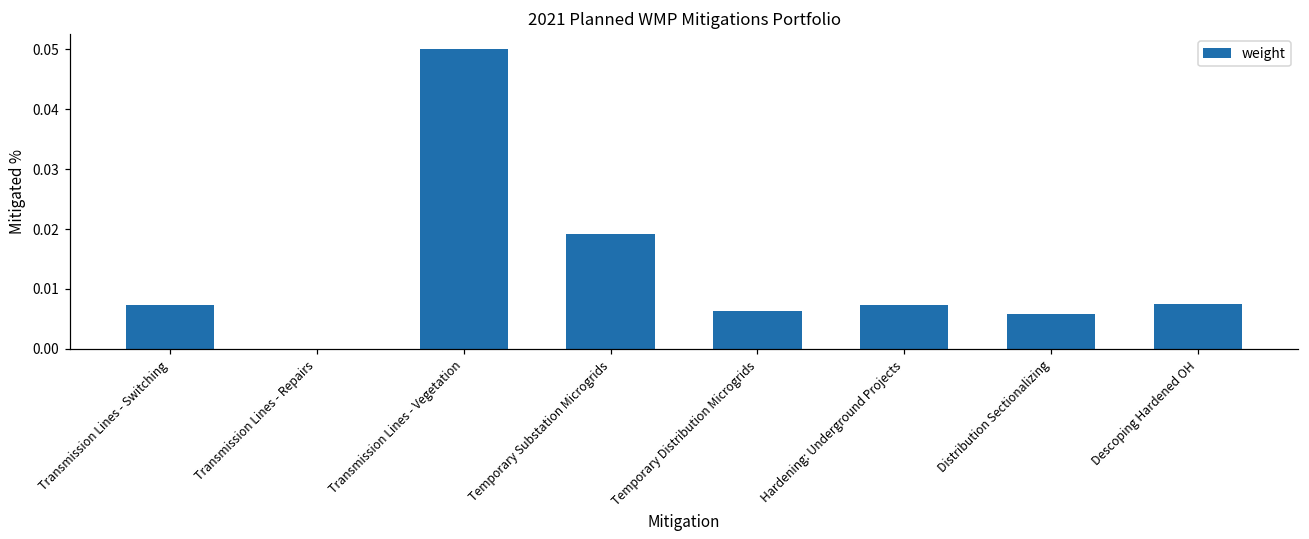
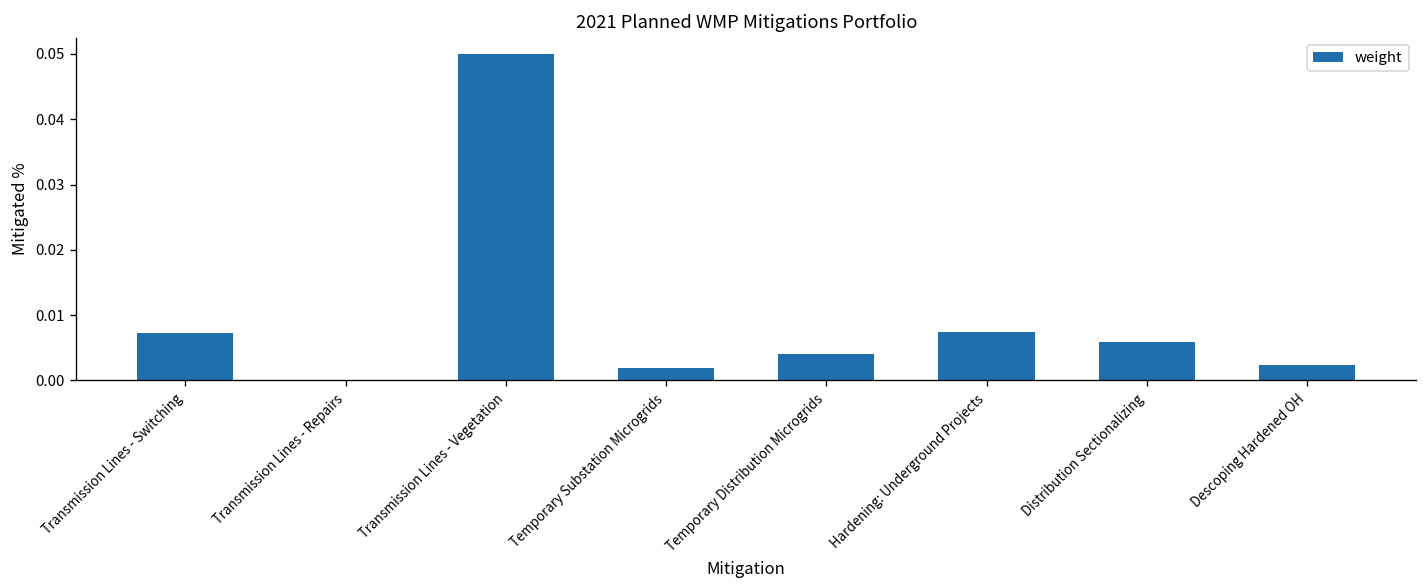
  {
    "Transmission Lines - Switching": 0.007,
    "Transmission Lines - Repairs": 0.000,
    "Transmission Lines - Vegetation": 0.050,
-   "Temporary Substation Microgrids": 0.019,
-   "Temporary Distribution Microgrids": 0.006,
+   "Temporary Substation Microgrids": 0.002,
+   "Temporary Distribution Microgrids": 0.004,
    "Hardening: Underground Projects": 0.007,
    "Distribution Sectionalizing": 0.006,
-   "Descoping Hardened OH": 0.007
+   "Descoping Hardened OH": 0.002
  }
